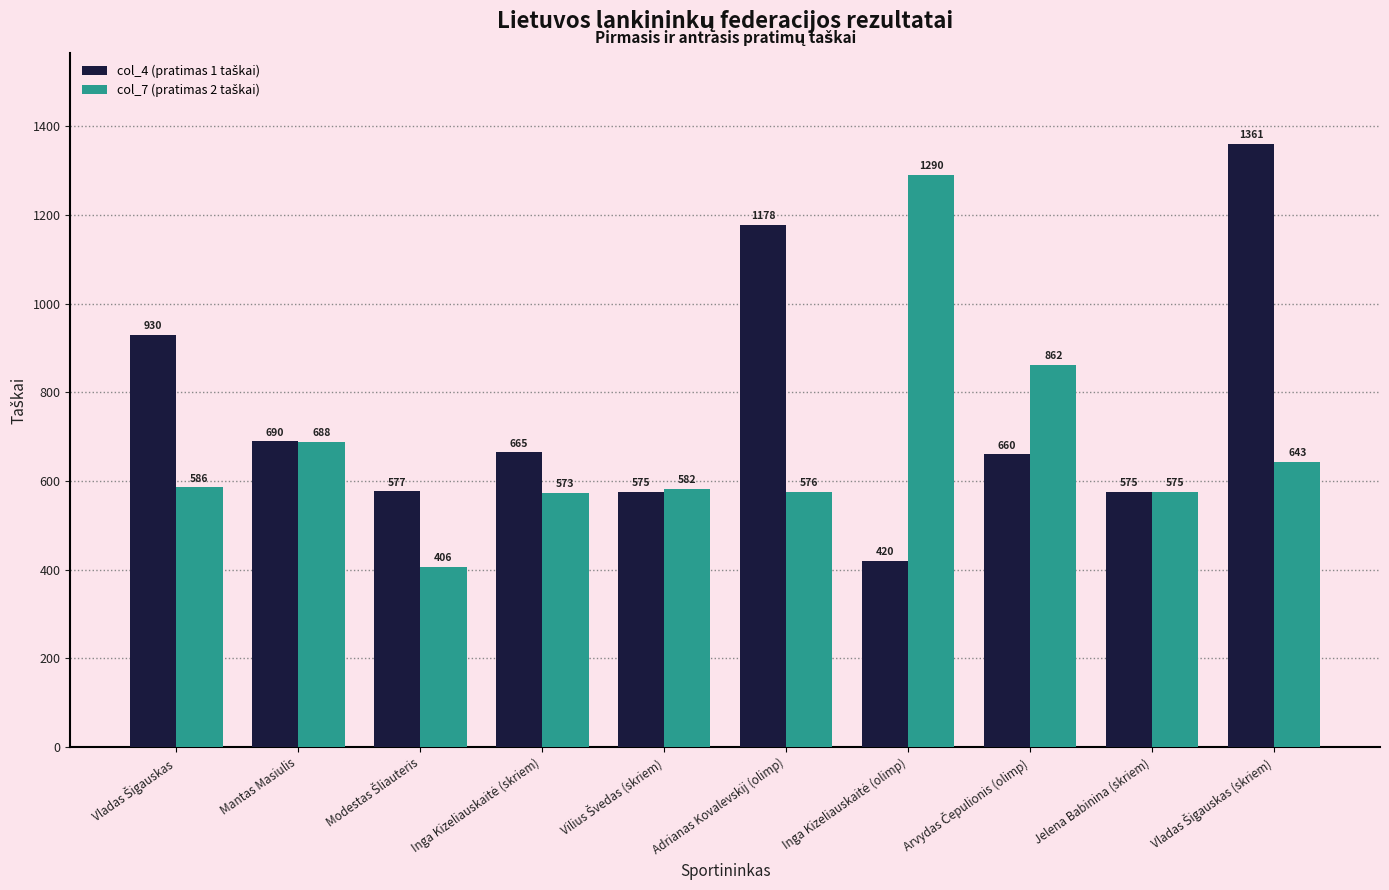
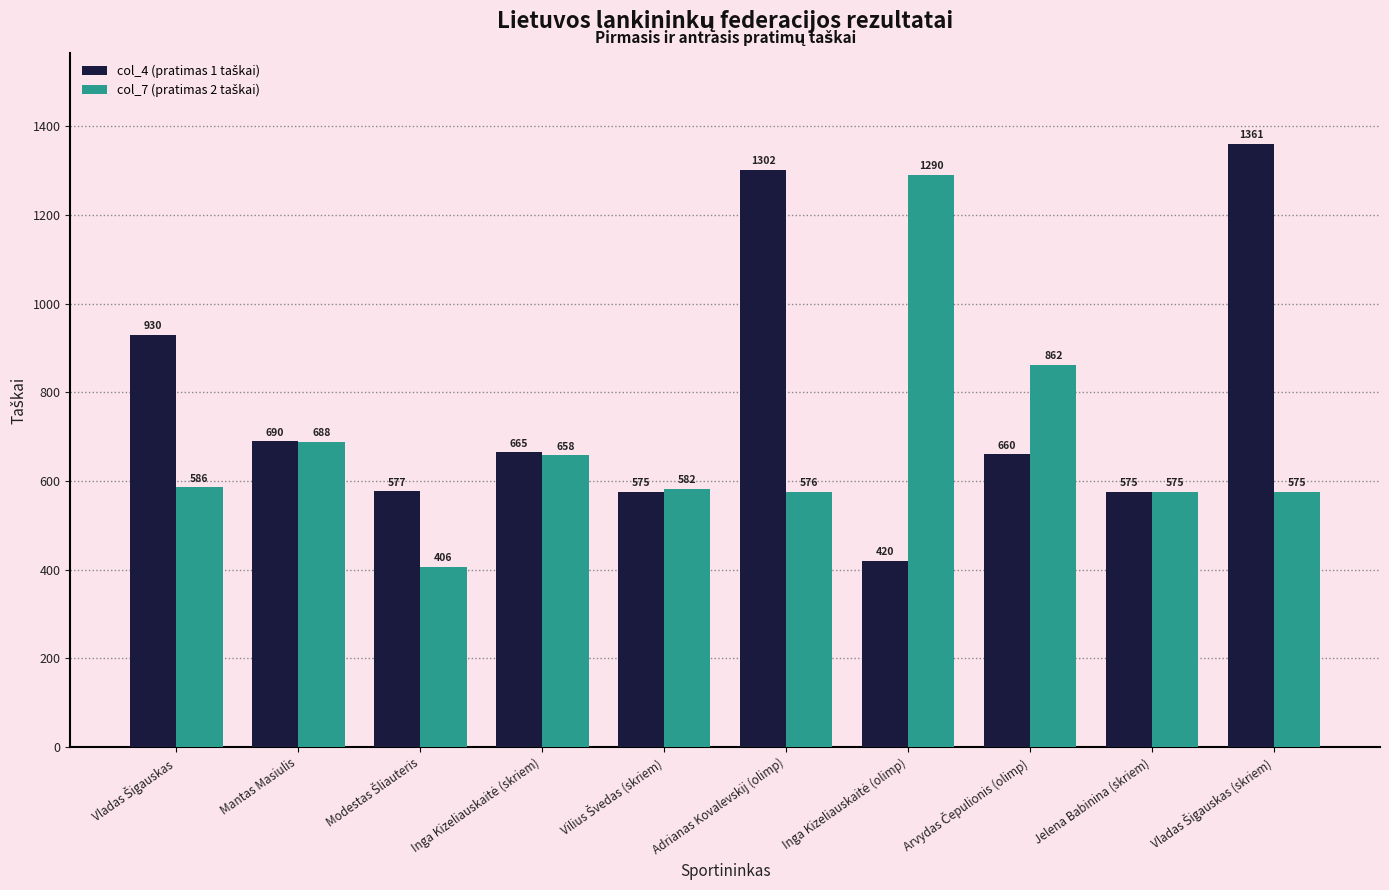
  {
    "col_4 (pratimas 1 taškai)": {
      "Vladas Šigauskas": 930,
      "Mantas Masiulis": 690,
      "Modestas Šliauteris": 577,
      "Inga Kizeliauskaitė (skriem)": 665,
      "Vilius Švedas (skriem)": 575,
-     "Adrianas Kovalevskij (olimp)": 1178,
+     "Adrianas Kovalevskij (olimp)": 1302,
      "Inga Kizeliauskaitė (olimp)": 420,
      "Arvydas Čepulionis (olimp)": 660,
      "Jelena Babinina (skriem)": 575,
      "Vladas Šigauskas (skriem)": 1361
    },
    "col_7 (pratimas 2 taškai)": {
      "Vladas Šigauskas": 586,
      "Mantas Masiulis": 688,
      "Modestas Šliauteris": 406,
-     "Inga Kizeliauskaitė (skriem)": 573,
+     "Inga Kizeliauskaitė (skriem)": 658,
      "Vilius Švedas (skriem)": 582,
      "Adrianas Kovalevskij (olimp)": 576,
      "Inga Kizeliauskaitė (olimp)": 1290,
      "Arvydas Čepulionis (olimp)": 862,
      "Jelena Babinina (skriem)": 575,
-     "Vladas Šigauskas (skriem)": 643
+     "Vladas Šigauskas (skriem)": 575
    }
  }
